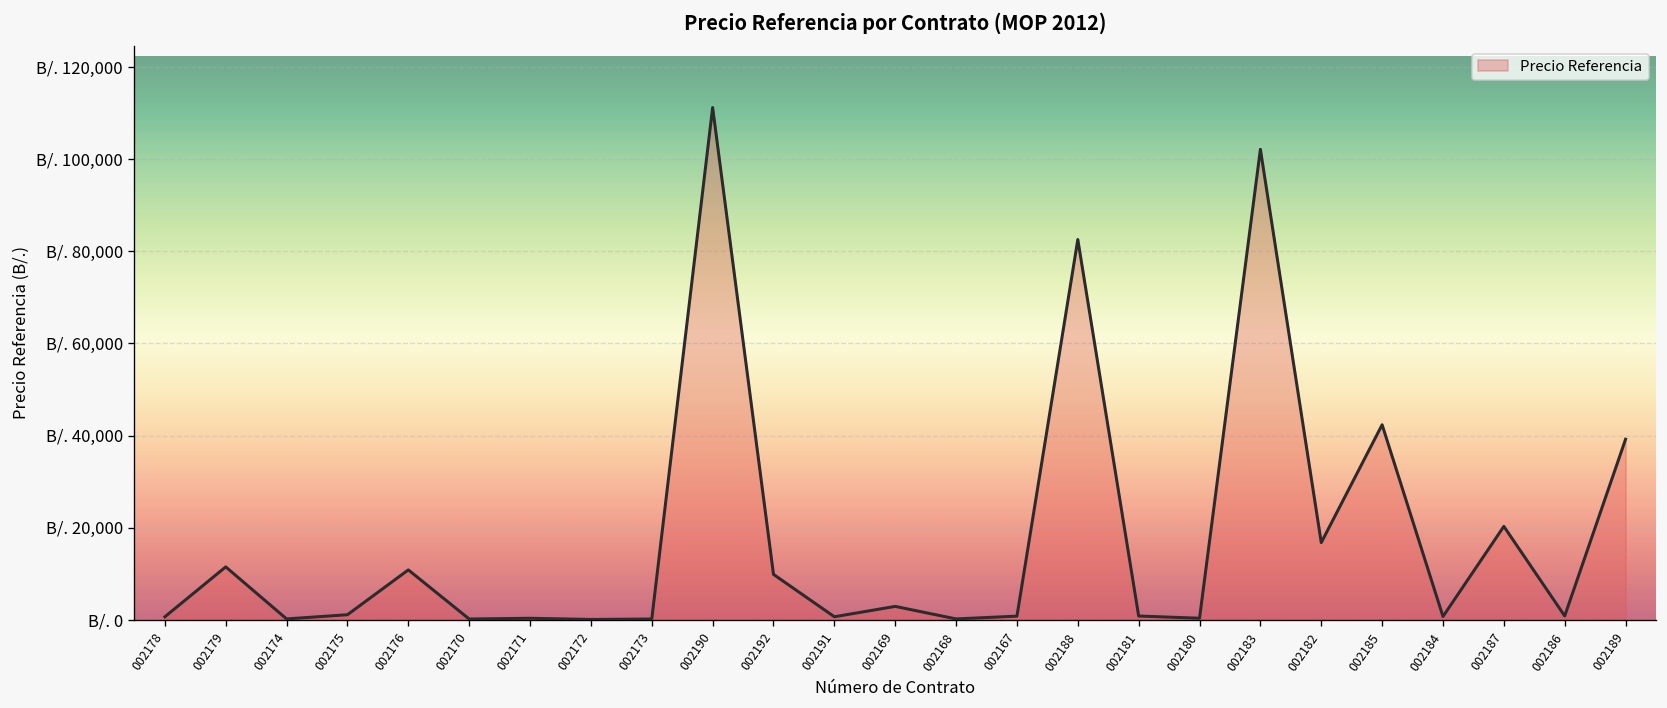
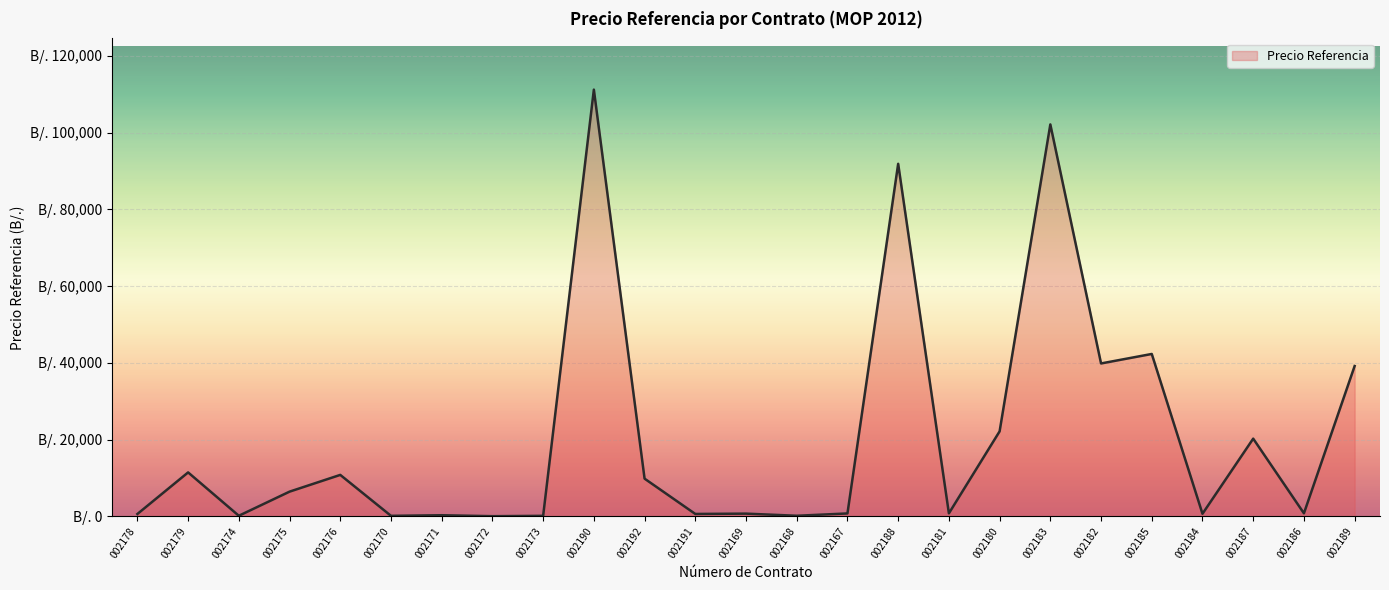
  {
    "002178": "B/. 1,000",
    "002179": "B/. 11,000",
    "002174": "B/. 0",
-   "002175": "B/. 1,000",
+   "002175": "B/. 6,000",
    "002176": "B/. 11,000",
    "002170": "B/. 0",
    "002171": "B/. 0",
    "002172": "B/. 0",
    "002173": "B/. 0",
    "002190": "B/. 111,000",
    "002192": "B/. 10,000",
    "002191": "B/. 1,000",
-   "002169": "B/. 3,000",
+   "002169": "B/. 1,000",
    "002168": "B/. 0",
    "002167": "B/. 1,000",
-   "002188": "B/. 83,000",
+   "002188": "B/. 92,000",
    "002181": "B/. 1,000",
-   "002180": "B/. 0",
+   "002180": "B/. 22,000",
    "002183": "B/. 102,000",
-   "002182": "B/. 17,000",
+   "002182": "B/. 40,000",
    "002185": "B/. 42,000",
    "002184": "B/. 1,000",
    "002187": "B/. 20,000",
    "002186": "B/. 1,000",
    "002189": "B/. 39,000"
  }
